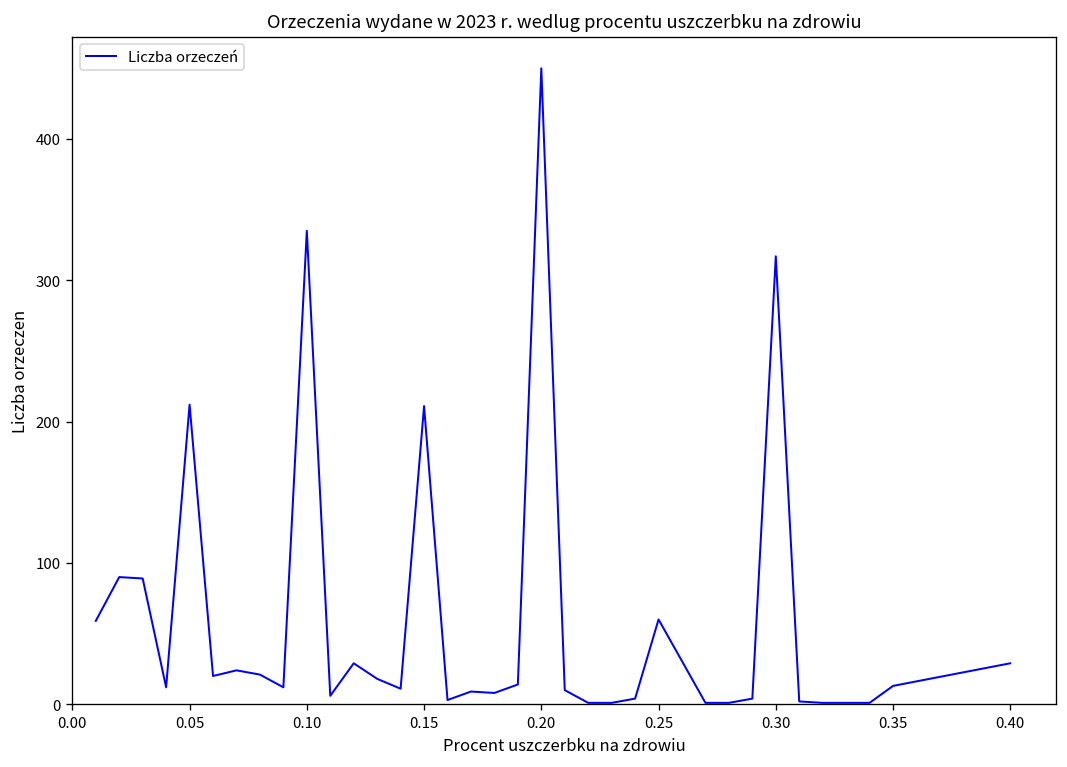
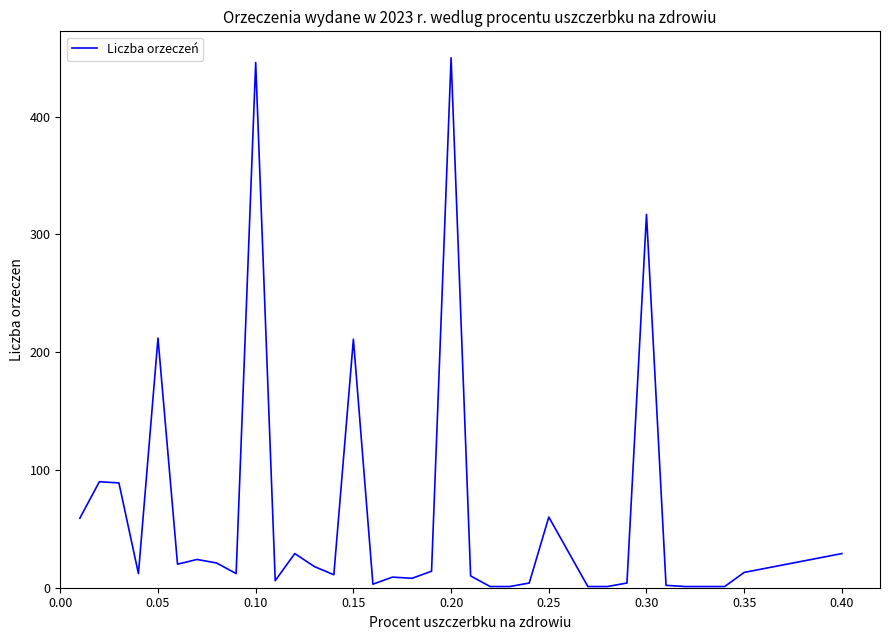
  {
    "0.05": 212,
-   "0.10": 335,
+   "0.10": 446,
    "0.15": 211,
    "0.20": 450,
    "0.25": 60,
    "0.30": 317,
    "0.35": 13,
    "0.40": 29
  }
